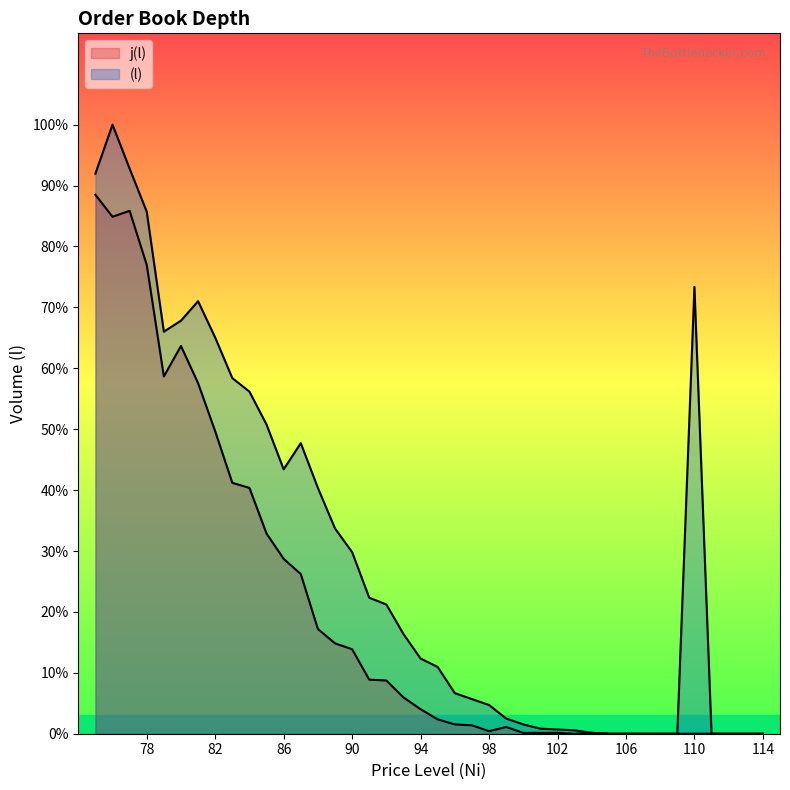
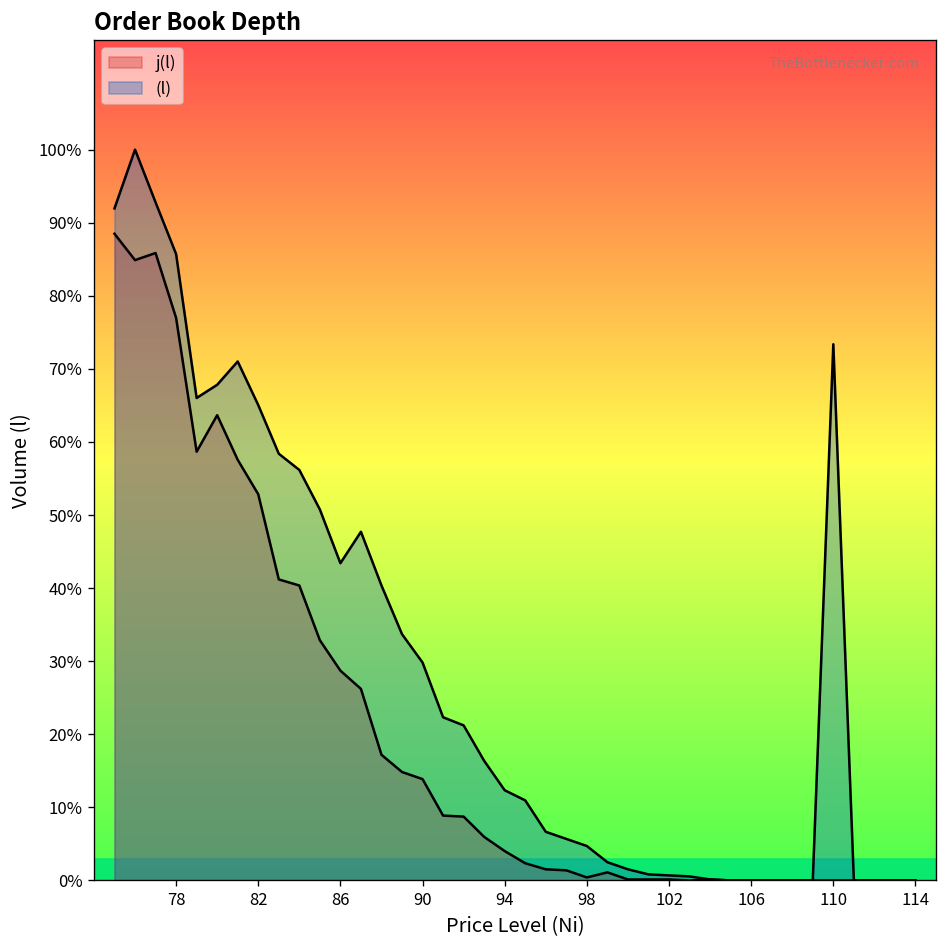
  {
    "j(l)": {
      "78": "77%",
-     "82": "50%",
+     "82": "53%",
      "86": "29%",
      "90": "14%",
      "94": "4%"
    },
    "(l)": {
      "78": "86%",
      "82": "65%",
      "86": "43%",
      "90": "30%",
      "94": "12%",
      "98": "5%",
      "110": "73%"
    }
  }
